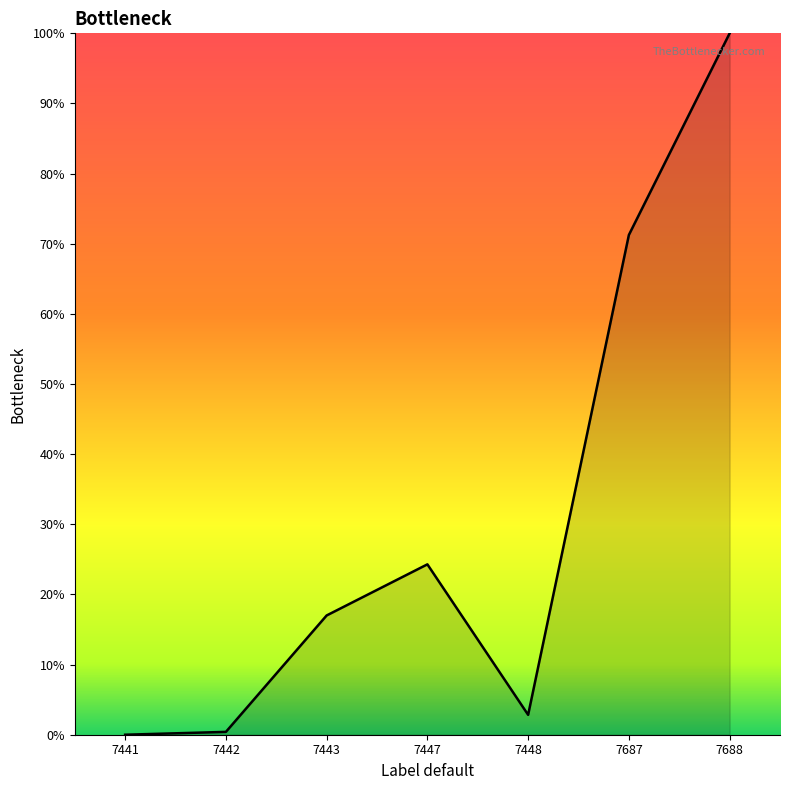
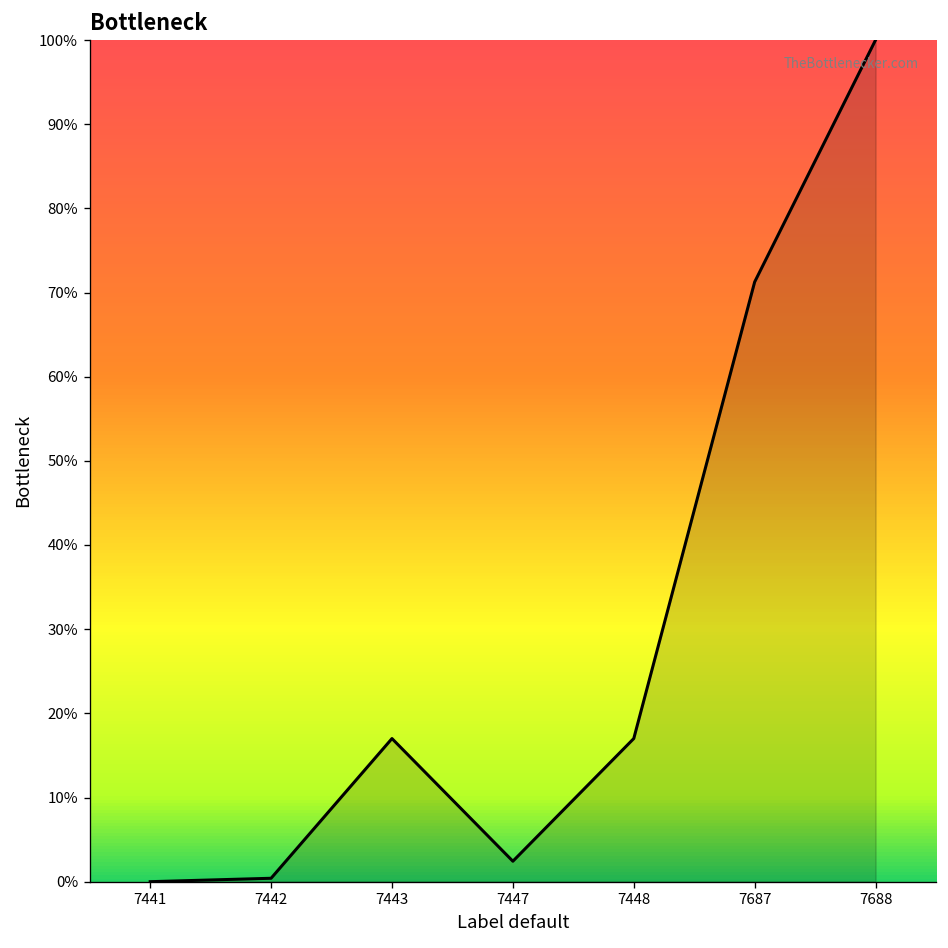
  {
    "7441": "0%",
    "7442": "0%",
    "7443": "17%",
-   "7447": "24%",
-   "7448": "3%",
+   "7447": "2%",
+   "7448": "17%",
    "7687": "71%",
    "7688": "100%"
  }
